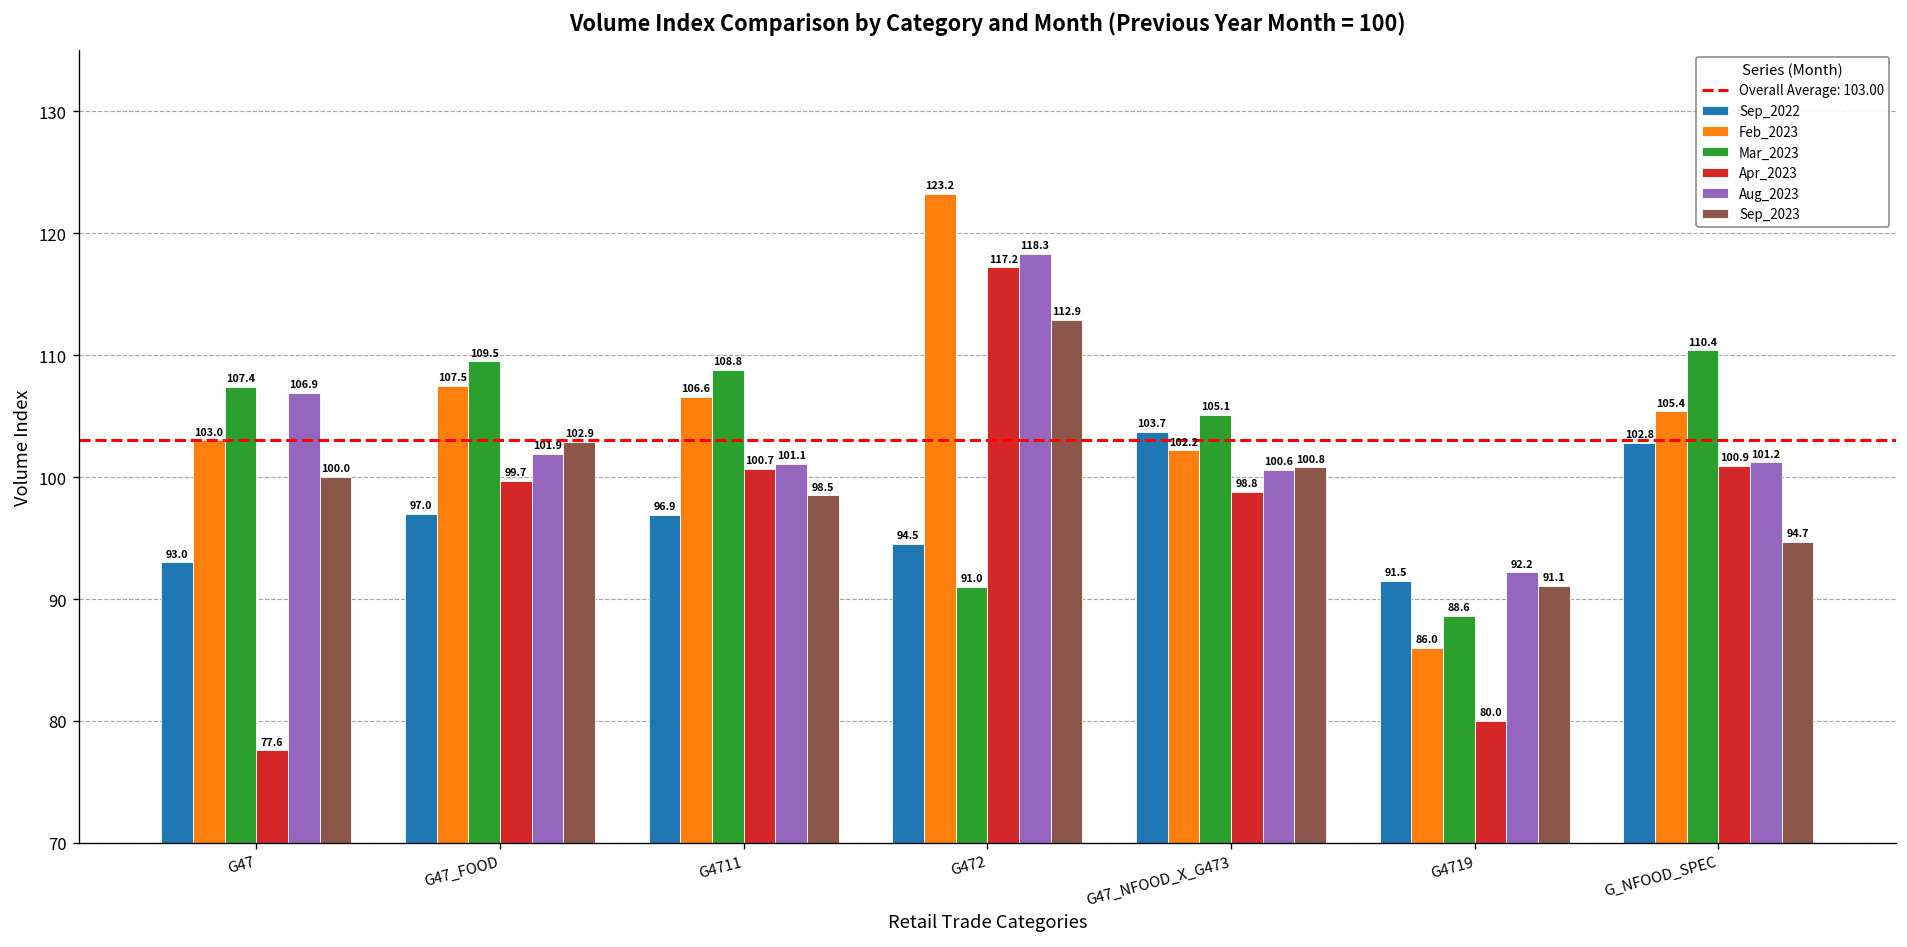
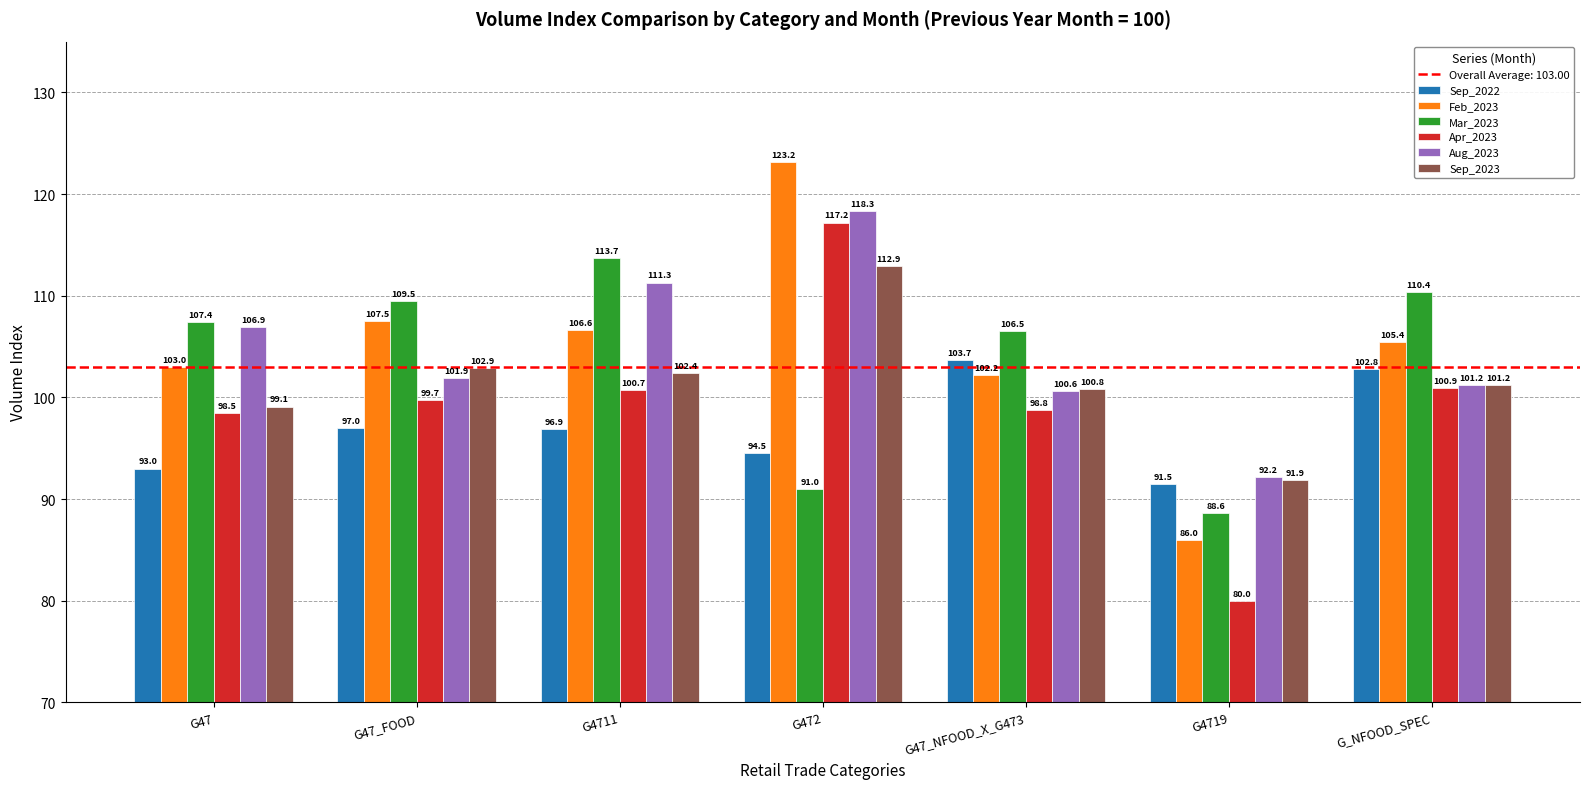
  {
    "Sep_2022": {
      "G47": 93.0,
      "G47_FOOD": 97.0,
      "G4711": 96.9,
      "G472": 94.5,
      "G47_NFOOD_X_G473": 103.7,
      "G4719": 91.5,
      "G_NFOOD_SPEC": 102.8
    },
    "Feb_2023": {
      "G47": 103.0,
      "G47_FOOD": 107.5,
      "G4711": 106.6,
      "G472": 123.2,
      "G47_NFOOD_X_G473": 102.2,
      "G4719": 86.0,
      "G_NFOOD_SPEC": 105.4
    },
    "Mar_2023": {
      "G47": 107.4,
      "G47_FOOD": 109.5,
-     "G4711": 108.8,
+     "G4711": 113.7,
      "G472": 91.0,
-     "G47_NFOOD_X_G473": 105.1,
+     "G47_NFOOD_X_G473": 106.5,
      "G4719": 88.6,
      "G_NFOOD_SPEC": 110.4
    },
    "Apr_2023": {
-     "G47": 77.6,
+     "G47": 98.5,
      "G47_FOOD": 99.7,
      "G4711": 100.7,
      "G472": 117.2,
      "G47_NFOOD_X_G473": 98.8,
      "G4719": 80.0,
      "G_NFOOD_SPEC": 100.9
    },
    "Aug_2023": {
      "G47": 106.9,
      "G47_FOOD": 101.9,
-     "G4711": 101.1,
+     "G4711": 111.3,
      "G472": 118.3,
      "G47_NFOOD_X_G473": 100.6,
      "G4719": 92.2,
      "G_NFOOD_SPEC": 101.2
    },
    "Sep_2023": {
-     "G47": 100.0,
+     "G47": 99.1,
      "G47_FOOD": 102.9,
-     "G4711": 98.5,
+     "G4711": 102.4,
      "G472": 112.9,
      "G47_NFOOD_X_G473": 100.8,
-     "G4719": 91.1,
-     "G_NFOOD_SPEC": 94.7
+     "G4719": 91.9,
+     "G_NFOOD_SPEC": 101.2
    }
  }
